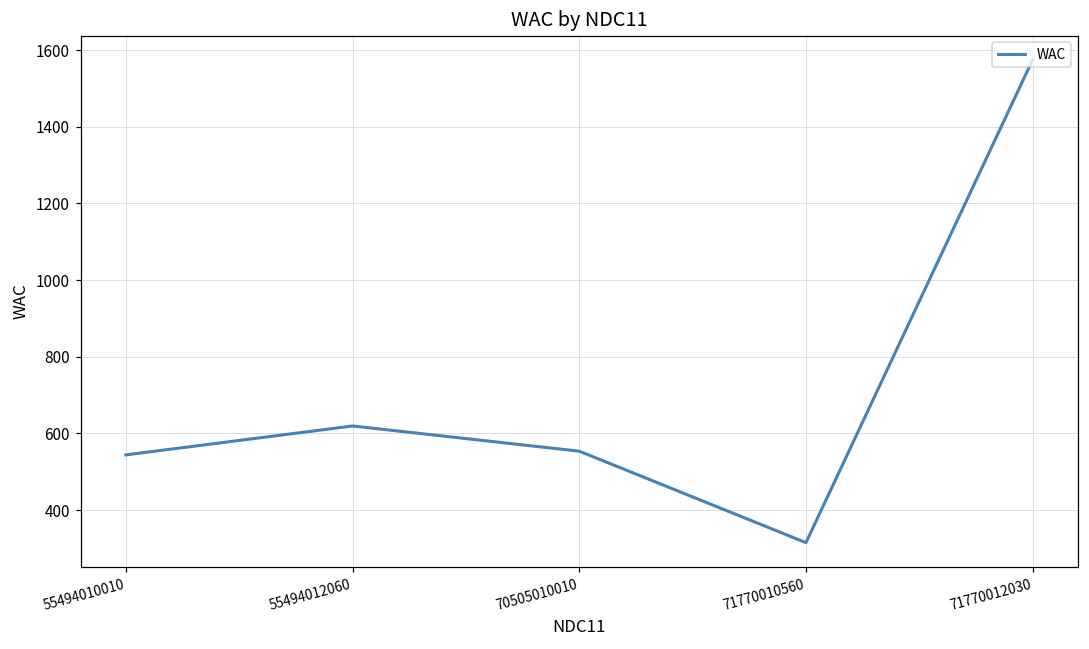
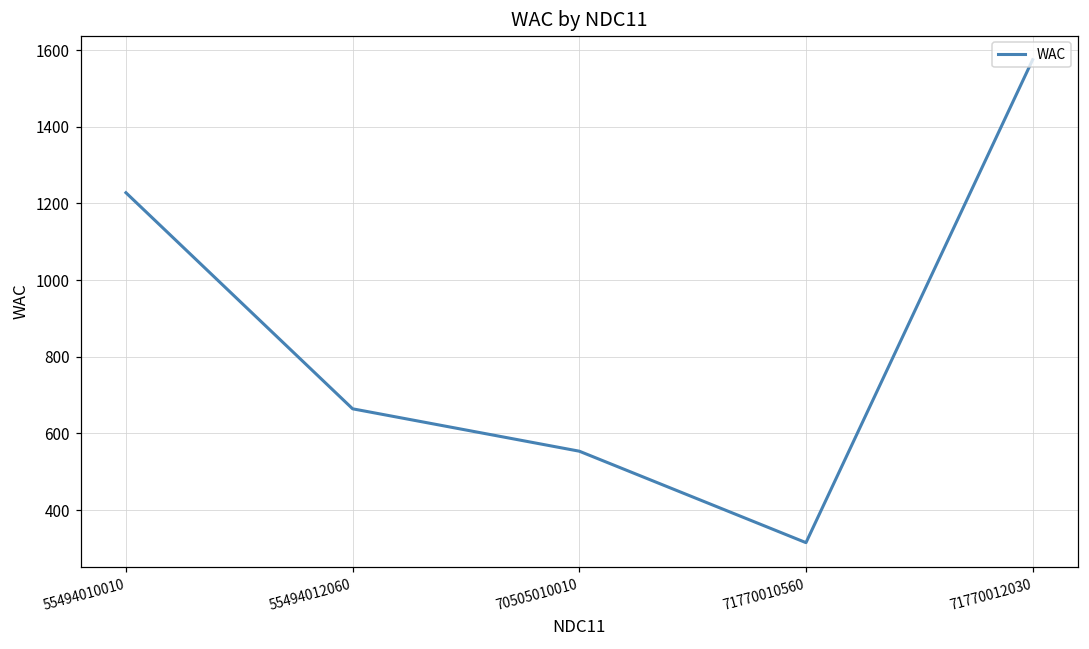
  {
-   "55494010010": 540,
-   "55494012060": 620,
+   "55494010010": 1230,
+   "55494012060": 660,
    "70505010010": 550,
    "71770010560": 320
  }
